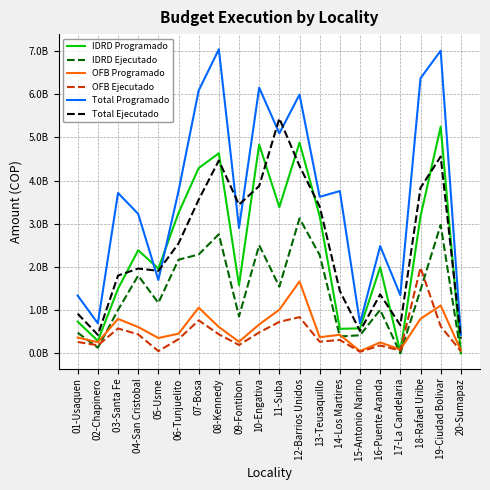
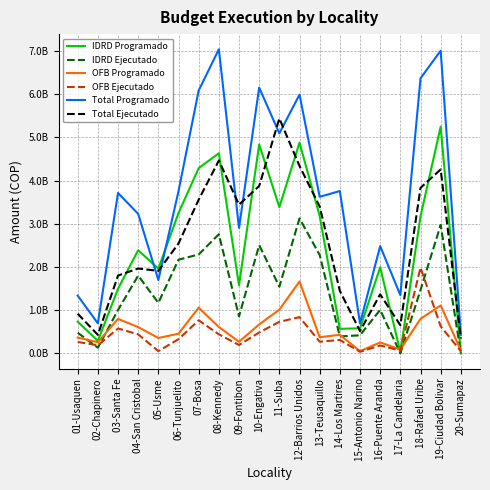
  {
    "IDRD Programado": {
      "01-Usaquen": 700000000,
      "03-Santa Fe": 1500000000,
      "04-San Cristobal": 2400000000,
      "06-Tunjuelito": 3200000000,
      "07-Bosa": 4300000000,
      "08-Kennedy": 4600000000,
      "09-Fontibon": 1600000000,
      "10-Engativa": 4800000000,
      "11-Suba": 3400000000,
      "12-Barrios Unidos": 4900000000,
      "13-Teusaquillo": 3200000000,
      "14-Los Martires": 600000000,
      "15-Antonio Narino": 600000000,
      "16-Puente Aranda": 2000000000,
      "18-Rafael Uribe": 3200000000,
      "19-Ciudad Bolivar": 5200000000
    },
    "IDRD Ejecutado": {
      "01-Usaquen": 500000000,
      "03-Santa Fe": 1000000000,
      "04-San Cristobal": 1800000000,
      "05-Usme": 1200000000,
      "06-Tunjuelito": 2200000000,
      "07-Bosa": 2300000000,
      "08-Kennedy": 2800000000,
      "09-Fontibon": 900000000,
      "10-Engativa": 2500000000,
      "11-Suba": 1500000000,
      "12-Barrios Unidos": 3100000000,
      "13-Teusaquillo": 2300000000,
      "15-Antonio Narino": 400000000,
      "16-Puente Aranda": 1000000000,
      "18-Rafael Uribe": 1500000000,
      "19-Ciudad Bolivar": 3000000000
    },
    "OFB Programado": {
      "01-Usaquen": 400000000,
      "03-Santa Fe": 800000000,
      "04-San Cristobal": 600000000,
      "05-Usme": 400000000,
      "06-Tunjuelito": 500000000,
      "07-Bosa": 1100000000,
      "08-Kennedy": 600000000,
      "09-Fontibon": 300000000,
      "10-Engativa": 700000000,
      "11-Suba": 1000000000,
      "12-Barrios Unidos": 1700000000,
      "13-Teusaquillo": 400000000,
      "16-Puente Aranda": 300000000,
      "18-Rafael Uribe": 800000000,
      "19-Ciudad Bolivar": 1100000000
    },
    "OFB Ejecutado": {
      "01-Usaquen": 300000000,
      "03-Santa Fe": 600000000,
      "04-San Cristobal": 400000000,
      "05-Usme": 100000000,
      "06-Tunjuelito": 300000000,
      "07-Bosa": 800000000,
      "08-Kennedy": 400000000,
      "09-Fontibon": 200000000,
      "10-Engativa": 500000000,
      "11-Suba": 700000000,
      "12-Barrios Unidos": 800000000,
      "13-Teusaquillo": 300000000,
      "14-Los Martires": 300000000,
      "16-Puente Aranda": 200000000,
      "18-Rafael Uribe": 2000000000,
      "19-Ciudad Bolivar": 600000000
    },
    "Total Programado": {
      "01-Usaquen": 1300000000,
      "02-Chapinero": 700000000,
      "03-Santa Fe": 3700000000,
      "04-San Cristobal": 3200000000,
      "05-Usme": 1700000000,
      "06-Tunjuelito": 3800000000,
      "07-Bosa": 6100000000,
      "08-Kennedy": 7000000000,
      "09-Fontibon": 2900000000,
      "10-Engativa": 6100000000,
      "11-Suba": 5100000000,
      "12-Barrios Unidos": 6000000000,
      "13-Teusaquillo": 3600000000,
      "14-Los Martires": 3800000000,
      "15-Antonio Narino": 700000000,
      "16-Puente Aranda": 2500000000,
      "17-La Candelaria": 1300000000,
      "18-Rafael Uribe": 6400000000,
      "19-Ciudad Bolivar": 7000000000,
      "20-Sumapaz": 400000000
    },
    "Total Ejecutado": {
      "01-Usaquen": 900000000,
      "02-Chapinero": 400000000,
      "03-Santa Fe": 1800000000,
      "04-San Cristobal": 2000000000,
      "06-Tunjuelito": 2500000000,
      "07-Bosa": 3600000000,
      "08-Kennedy": 4500000000,
      "09-Fontibon": 3400000000,
      "10-Engativa": 3900000000,
      "11-Suba": 5400000000,
      "12-Barrios Unidos": 4300000000,
      "13-Teusaquillo": 3400000000,
      "14-Los Martires": 1400000000,
      "15-Antonio Narino": 500000000,
      "16-Puente Aranda": 1400000000,
      "17-La Candelaria": 700000000,
      "18-Rafael Uribe": 3800000000,
-     "19-Ciudad Bolivar": 4600000000,
+     "19-Ciudad Bolivar": 4300000000,
      "20-Sumapaz": 300000000
    }
  }
